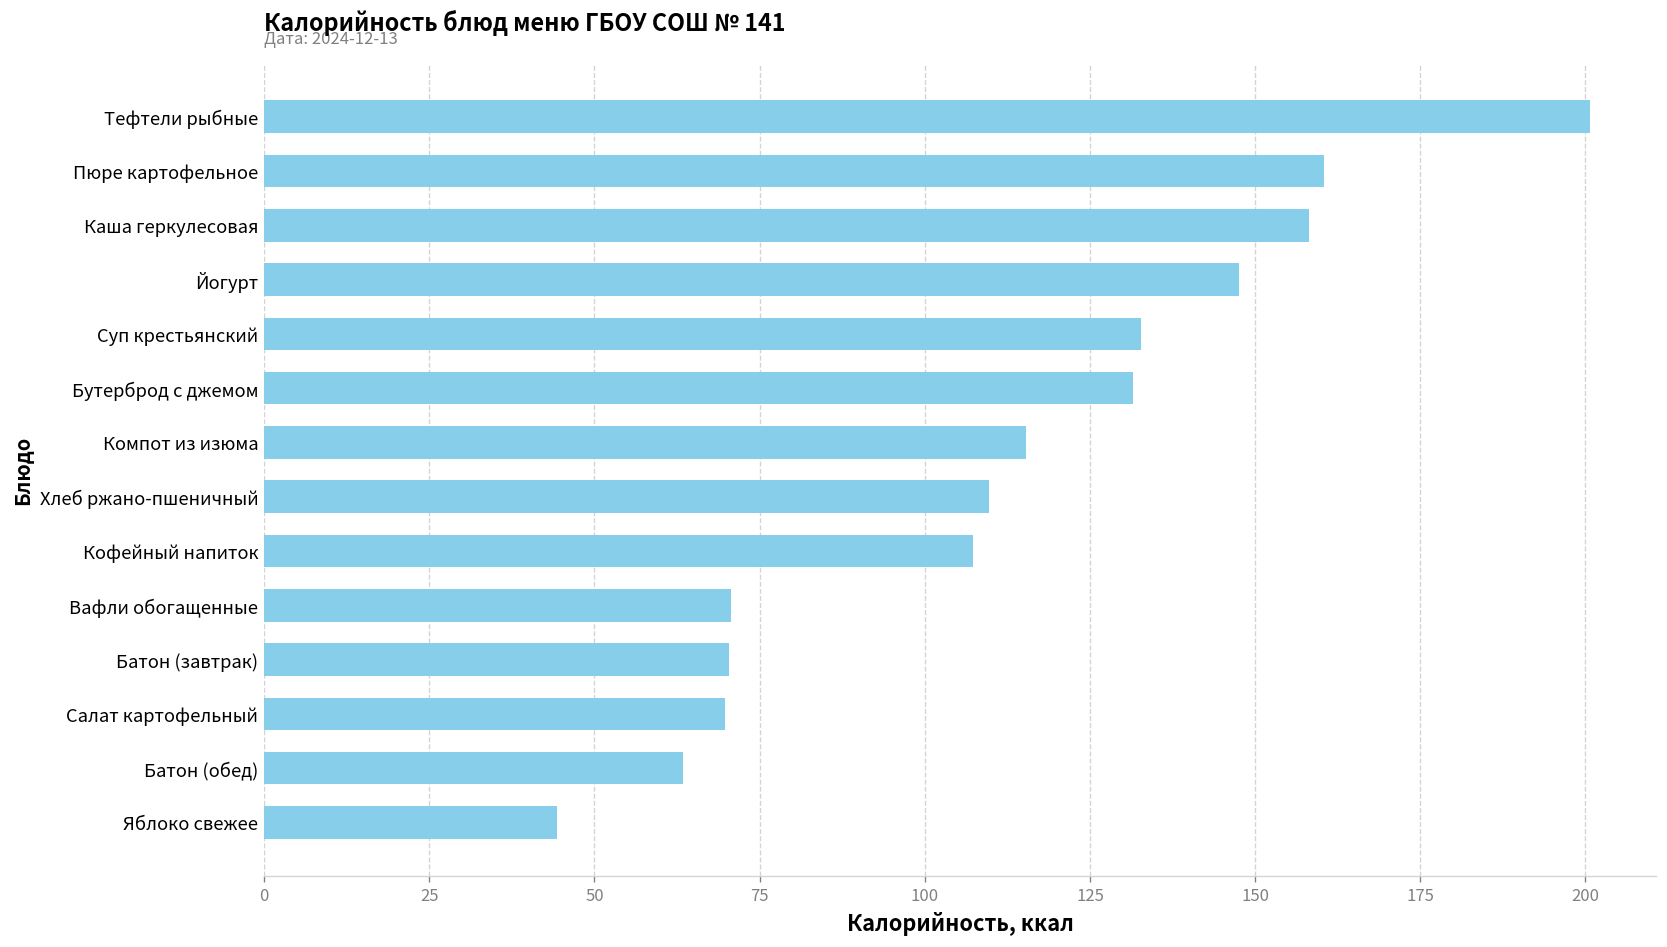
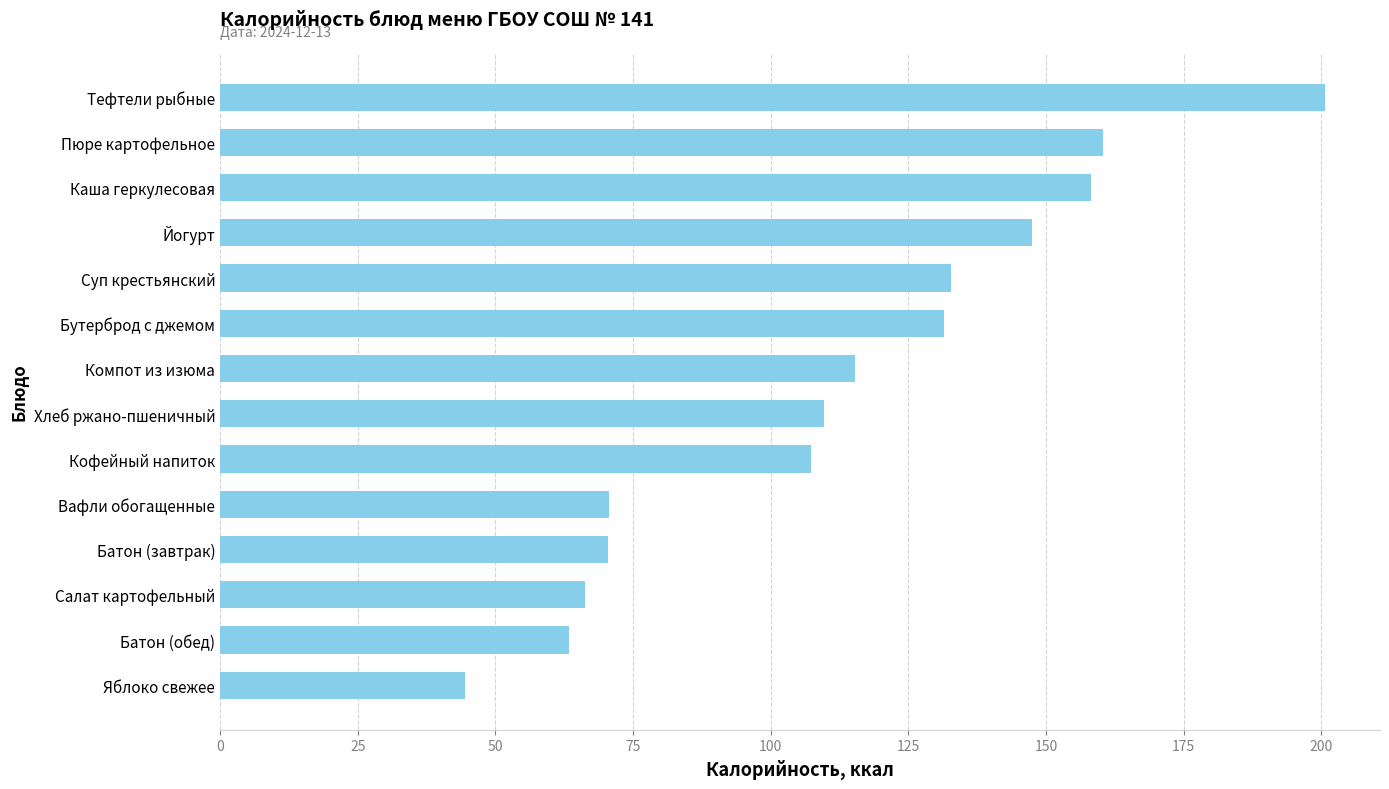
  {
    "Тефтели рыбные": 201,
    "Пюре картофельное": 160,
    "Каша геркулесовая": 158,
    "Йогурт": 148,
    "Суп крестьянский": 133,
    "Бутерброд с джемом": 132,
    "Компот из изюма": 115,
    "Хлеб ржано-пшеничный": 110,
    "Кофейный напиток": 107,
    "Вафли обогащенные": 71,
    "Батон (завтрак)": 70,
-   "Салат картофельный": 70,
+   "Салат картофельный": 66,
    "Батон (обед)": 63,
    "Яблоко свежее": 44
  }
